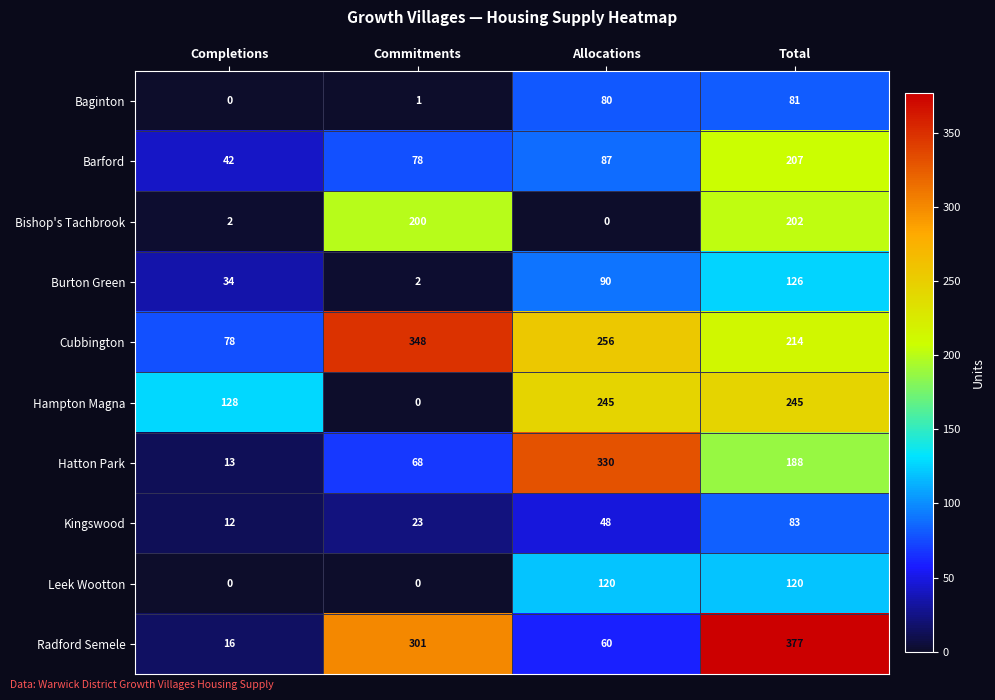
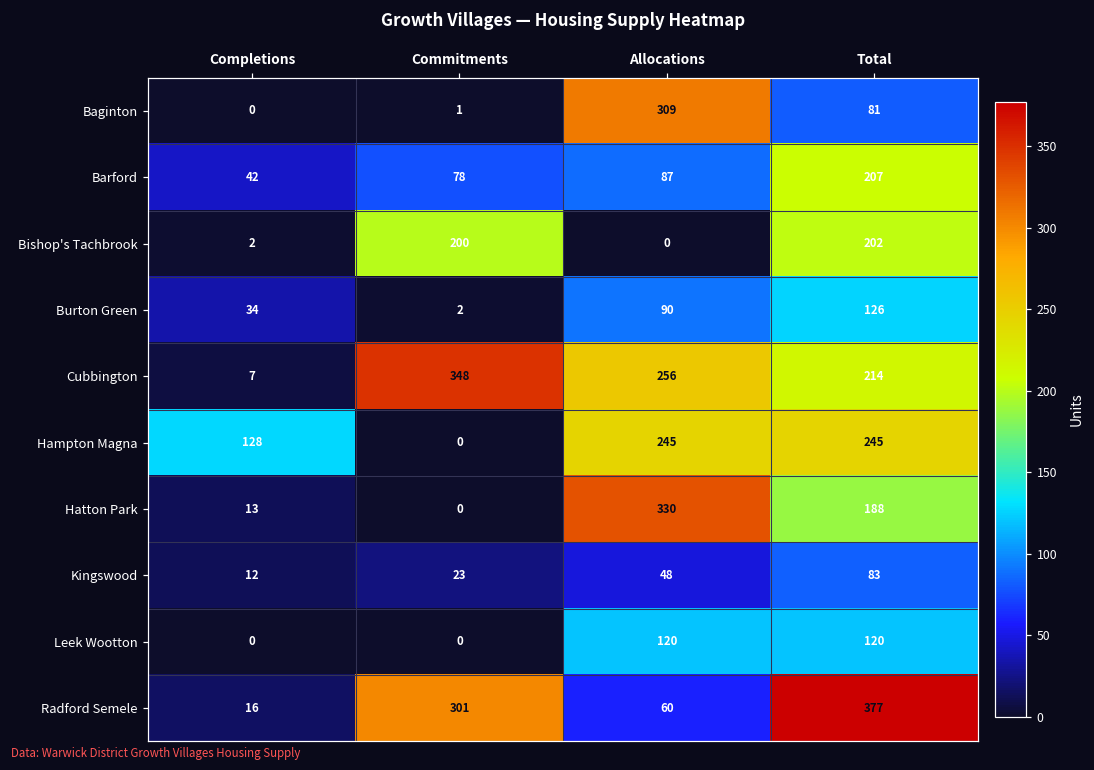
  {
    "Baginton": {
      "Completions": 0,
      "Commitments": 1,
-     "Allocations": 80,
+     "Allocations": 309,
      "Total": 81
    },
    "Barford": {
      "Completions": 42,
      "Commitments": 78,
      "Allocations": 87,
      "Total": 207
    },
    "Bishop's Tachbrook": {
      "Completions": 2,
      "Commitments": 200,
      "Allocations": 0,
      "Total": 202
    },
    "Burton Green": {
      "Completions": 34,
      "Commitments": 2,
      "Allocations": 90,
      "Total": 126
    },
    "Cubbington": {
-     "Completions": 78,
+     "Completions": 7,
      "Commitments": 348,
      "Allocations": 256,
      "Total": 214
    },
    "Hampton Magna": {
      "Completions": 128,
      "Commitments": 0,
      "Allocations": 245,
      "Total": 245
    },
    "Hatton Park": {
      "Completions": 13,
-     "Commitments": 68,
+     "Commitments": 0,
      "Allocations": 330,
      "Total": 188
    },
    "Kingswood": {
      "Completions": 12,
      "Commitments": 23,
      "Allocations": 48,
      "Total": 83
    },
    "Leek Wootton": {
      "Completions": 0,
      "Commitments": 0,
      "Allocations": 120,
      "Total": 120
    },
    "Radford Semele": {
      "Completions": 16,
      "Commitments": 301,
      "Allocations": 60,
      "Total": 377
    }
  }
